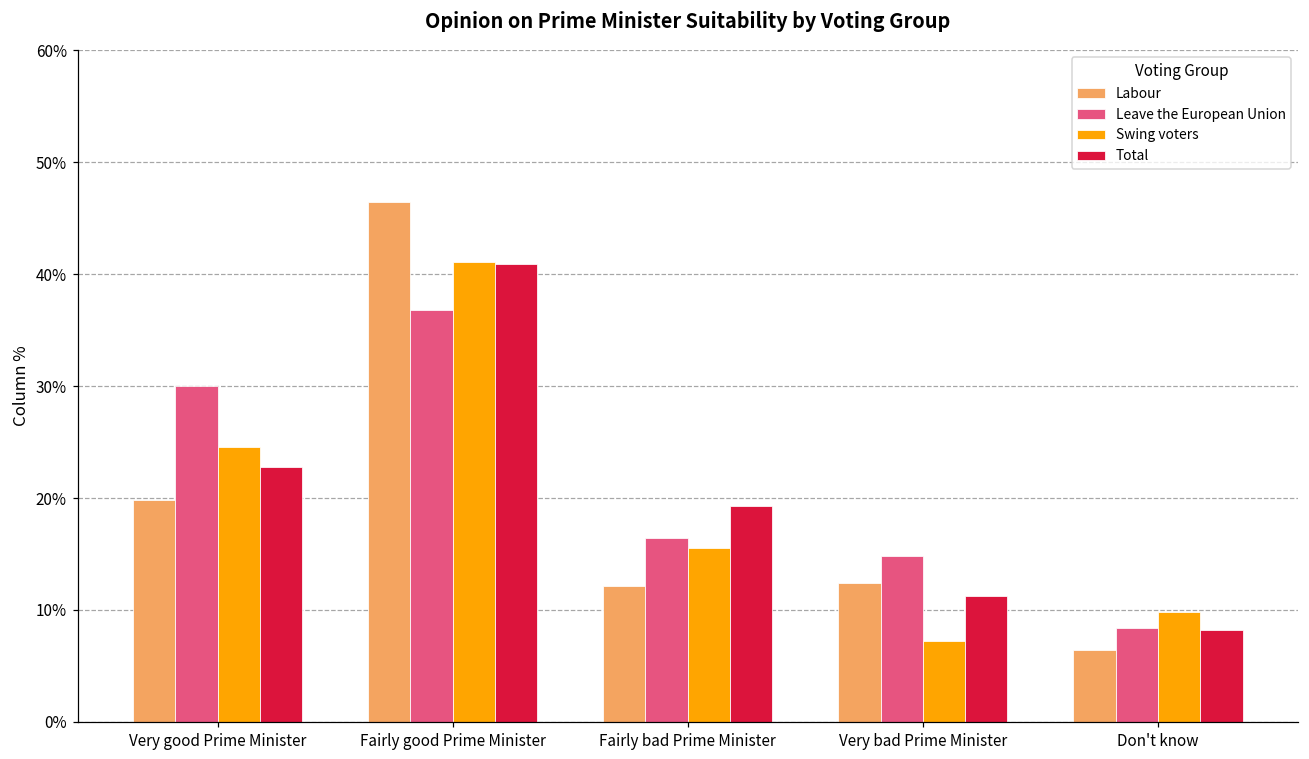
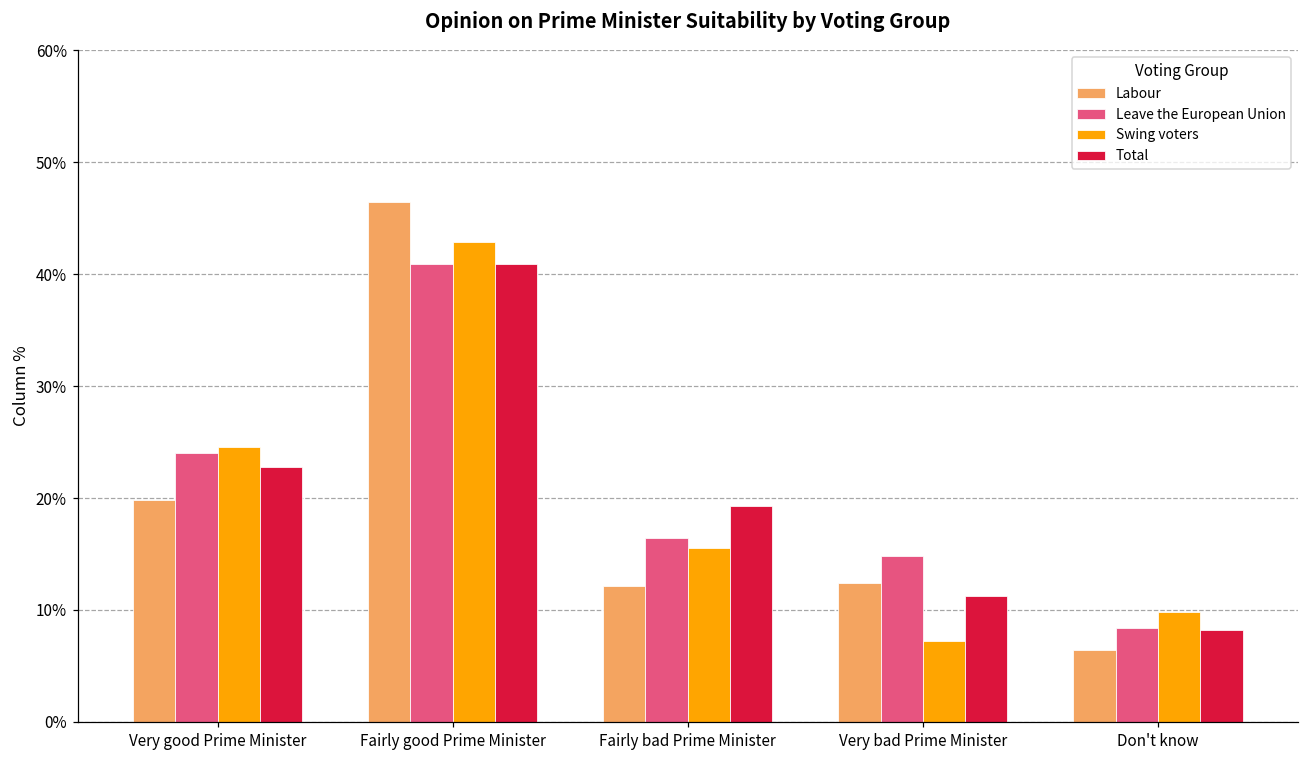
  {
    "Labour": {
      "Very good Prime Minister": "19.8%",
      "Fairly good Prime Minister": "46.5%",
      "Fairly bad Prime Minister": "12.2%",
      "Very bad Prime Minister": "12.4%",
      "Don't know": "6.4%"
    },
    "Leave the European Union": {
-     "Very good Prime Minister": "30.1%",
-     "Fairly good Prime Minister": "36.8%",
+     "Very good Prime Minister": "24.1%",
+     "Fairly good Prime Minister": "40.9%",
      "Fairly bad Prime Minister": "16.5%",
      "Very bad Prime Minister": "14.9%",
      "Don't know": "8.4%"
    },
    "Swing voters": {
      "Very good Prime Minister": "24.6%",
-     "Fairly good Prime Minister": "41.1%",
+     "Fairly good Prime Minister": "42.8%",
      "Fairly bad Prime Minister": "15.5%",
      "Very bad Prime Minister": "7.3%",
      "Don't know": "9.8%"
    },
    "Total": {
      "Very good Prime Minister": "22.7%",
      "Fairly good Prime Minister": "40.9%",
      "Fairly bad Prime Minister": "19.3%",
      "Very bad Prime Minister": "11.3%",
      "Don't know": "8.2%"
    }
  }
